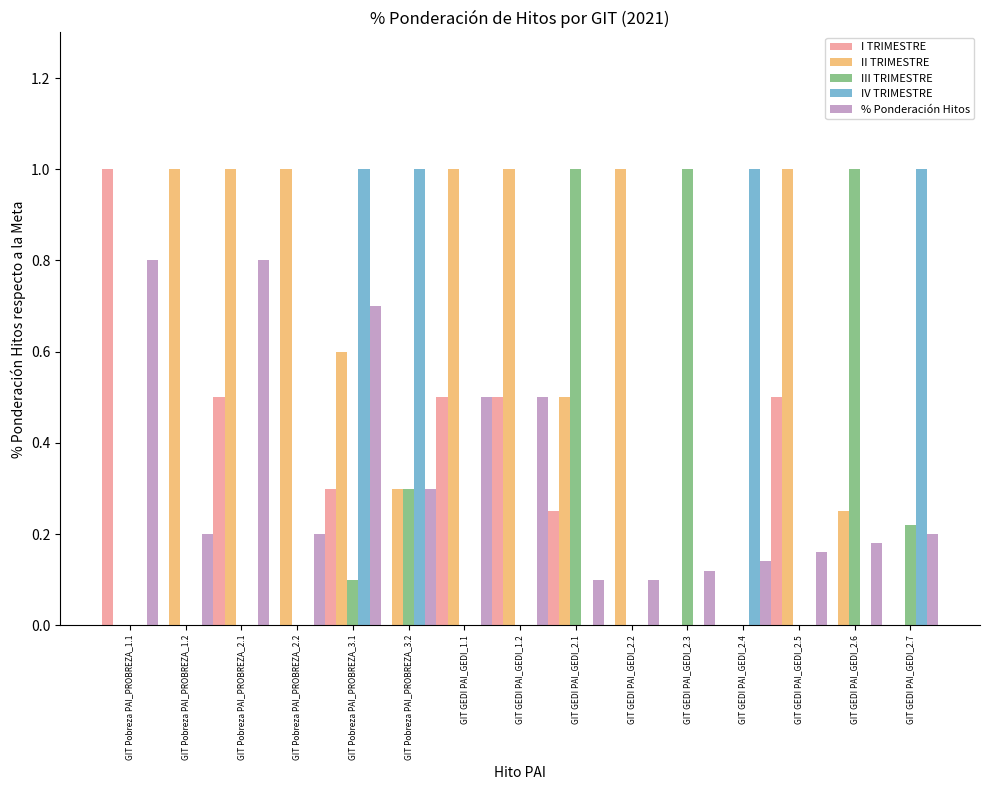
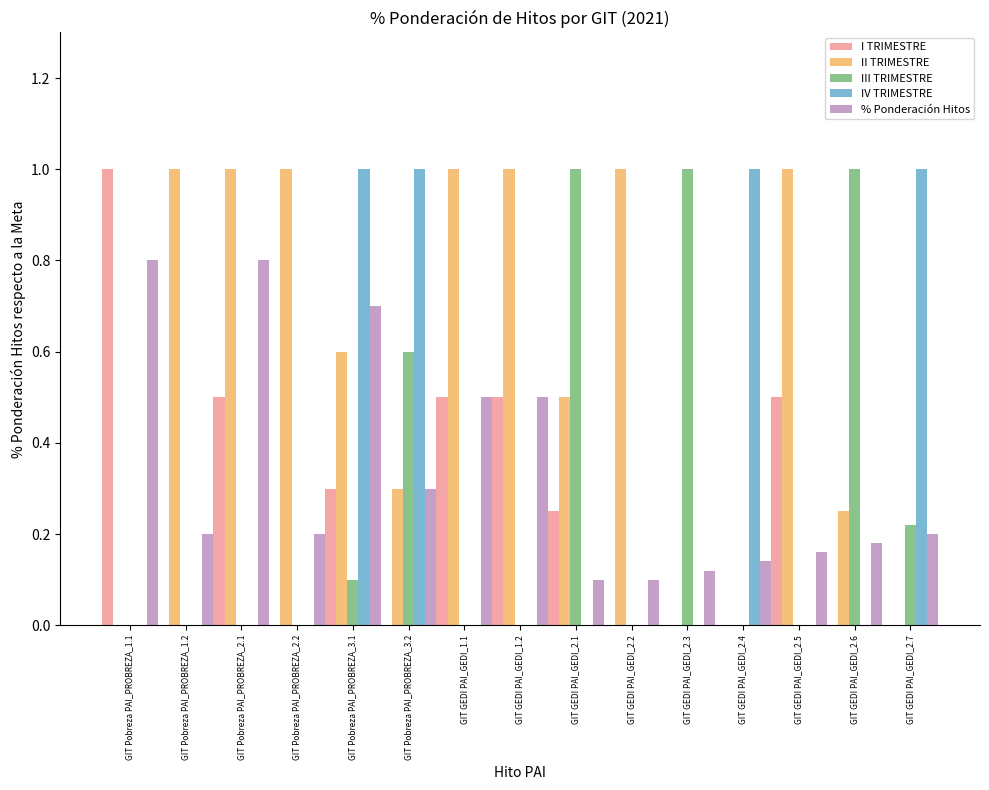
  {
    "III TRIMESTRE": {
      "GIT Pobreza PAI_PROBREZA_1.1": 0.0,
      "GIT Pobreza PAI_PROBREZA_1.2": 0.0,
      "GIT Pobreza PAI_PROBREZA_2.1": 0.0,
      "GIT Pobreza PAI_PROBREZA_2.2": 0.0,
      "GIT Pobreza PAI_PROBREZA_3.1": 0.1,
-     "GIT Pobreza PAI_PROBREZA_3.2": 0.3,
+     "GIT Pobreza PAI_PROBREZA_3.2": 0.6,
      "GIT GEDI PAI_GEDI_1.1": 0.0,
      "GIT GEDI PAI_GEDI_1.2": 0.0,
      "GIT GEDI PAI_GEDI_2.1": 1.0,
      "GIT GEDI PAI_GEDI_2.2": 0.0,
      "GIT GEDI PAI_GEDI_2.3": 1.0,
      "GIT GEDI PAI_GEDI_2.4": 0.0,
      "GIT GEDI PAI_GEDI_2.5": 0.0,
      "GIT GEDI PAI_GEDI_2.6": 1.0,
      "GIT GEDI PAI_GEDI_2.7": 0.22
    },
    "IV TRIMESTRE": {
      "GIT Pobreza PAI_PROBREZA_1.1": 0.0,
      "GIT Pobreza PAI_PROBREZA_1.2": 0.0,
      "GIT Pobreza PAI_PROBREZA_2.1": 0.0,
      "GIT Pobreza PAI_PROBREZA_2.2": 0.0,
      "GIT Pobreza PAI_PROBREZA_3.1": 1.0,
      "GIT Pobreza PAI_PROBREZA_3.2": 1.0,
      "GIT GEDI PAI_GEDI_1.1": 0.0,
      "GIT GEDI PAI_GEDI_1.2": 0.0,
      "GIT GEDI PAI_GEDI_2.1": 0.0,
      "GIT GEDI PAI_GEDI_2.2": 0.0,
      "GIT GEDI PAI_GEDI_2.3": 0.0,
      "GIT GEDI PAI_GEDI_2.4": 1.0,
      "GIT GEDI PAI_GEDI_2.5": 0.0,
      "GIT GEDI PAI_GEDI_2.6": 0.0,
      "GIT GEDI PAI_GEDI_2.7": 1.0
    }
  }
